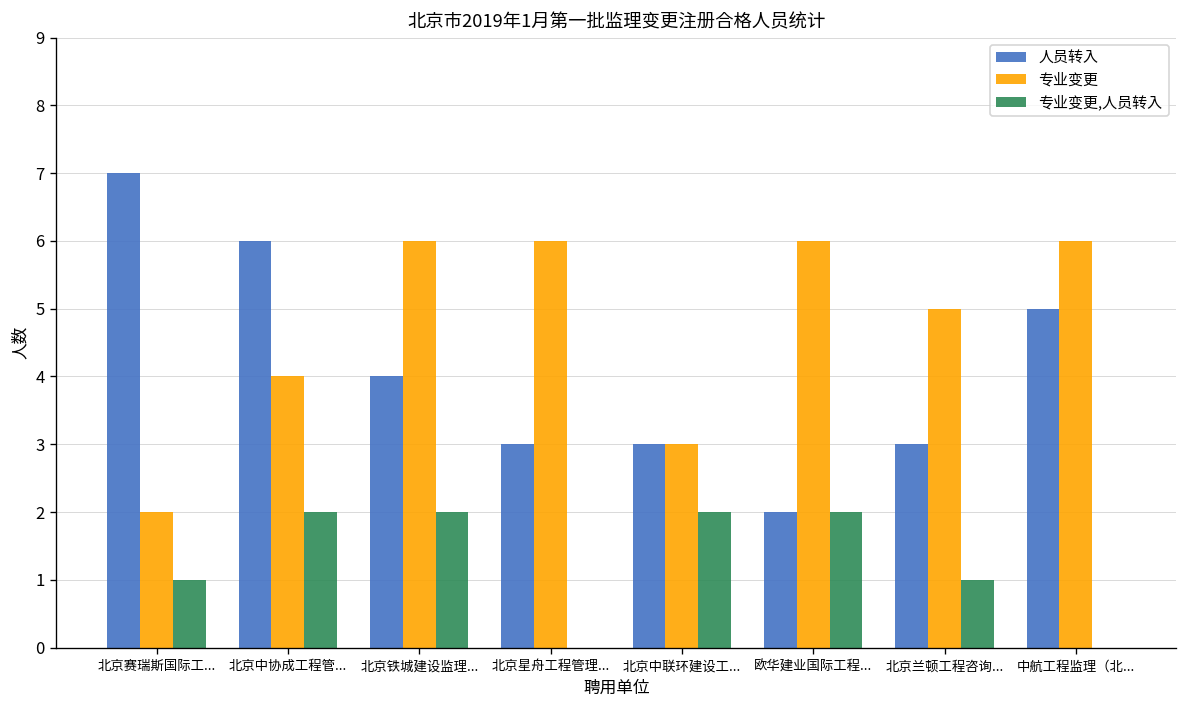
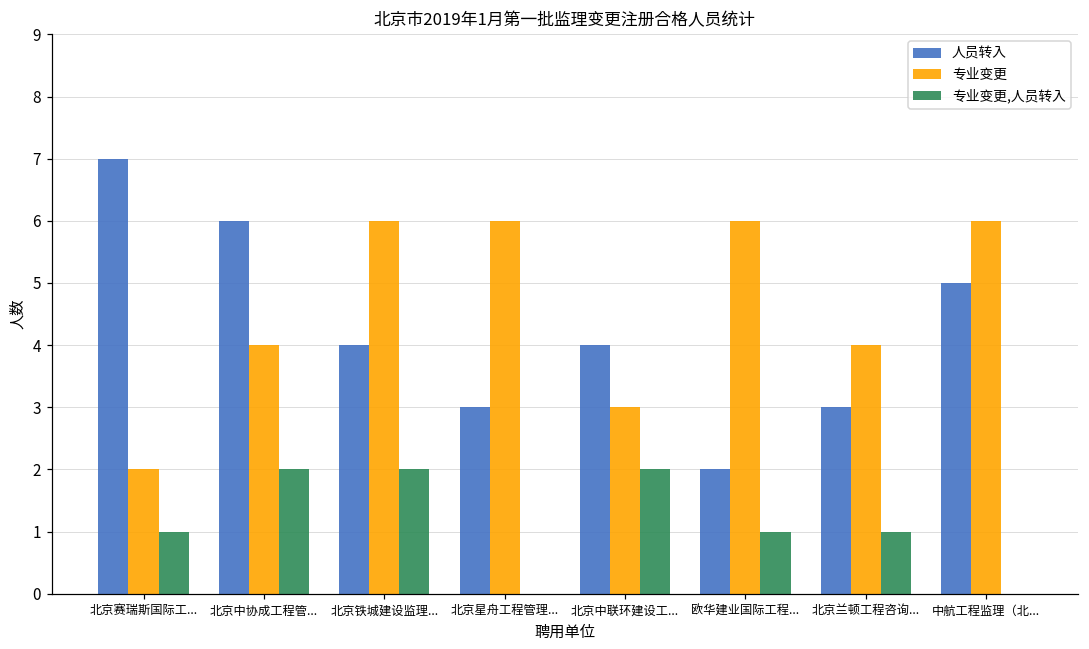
  {
    "人员转入": {
      "北京赛瑞斯国际工...": 7,
      "北京中协成工程管...": 6,
      "北京铁城建设监理...": 4,
      "北京星舟工程管理...": 3,
-     "北京中联环建设工...": 3,
+     "北京中联环建设工...": 4,
      "欧华建业国际工程...": 2,
      "北京兰顿工程咨询...": 3,
      "中航工程监理（北...": 5
    },
    "专业变更": {
      "北京赛瑞斯国际工...": 2,
      "北京中协成工程管...": 4,
      "北京铁城建设监理...": 6,
      "北京星舟工程管理...": 6,
      "北京中联环建设工...": 3,
      "欧华建业国际工程...": 6,
-     "北京兰顿工程咨询...": 5,
+     "北京兰顿工程咨询...": 4,
      "中航工程监理（北...": 6
    },
    "专业变更,人员转入": {
      "北京赛瑞斯国际工...": 1,
      "北京中协成工程管...": 2,
      "北京铁城建设监理...": 2,
      "北京星舟工程管理...": 0,
      "北京中联环建设工...": 2,
-     "欧华建业国际工程...": 2,
+     "欧华建业国际工程...": 1,
      "北京兰顿工程咨询...": 1,
      "中航工程监理（北...": 0
    }
  }
